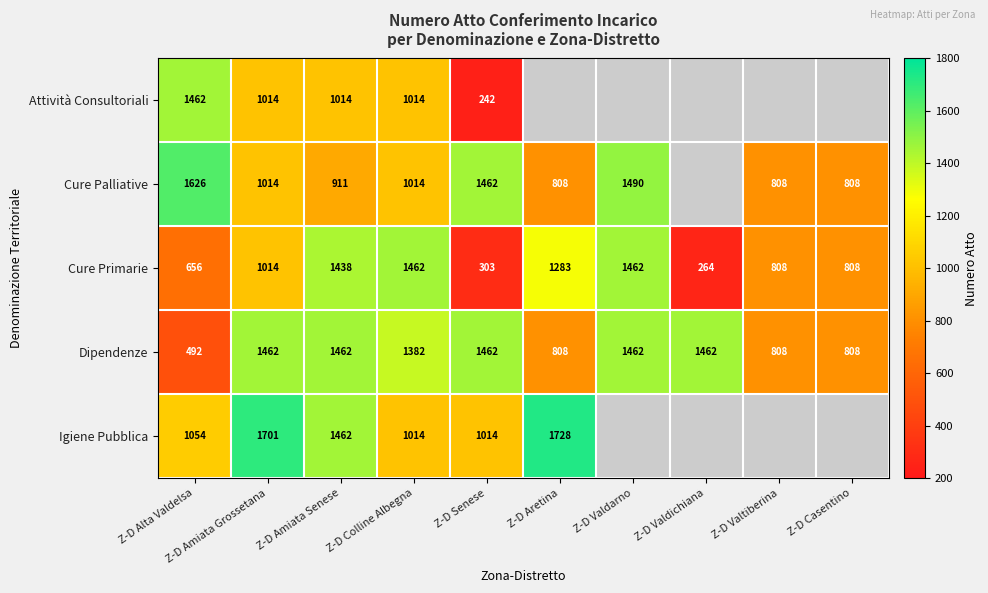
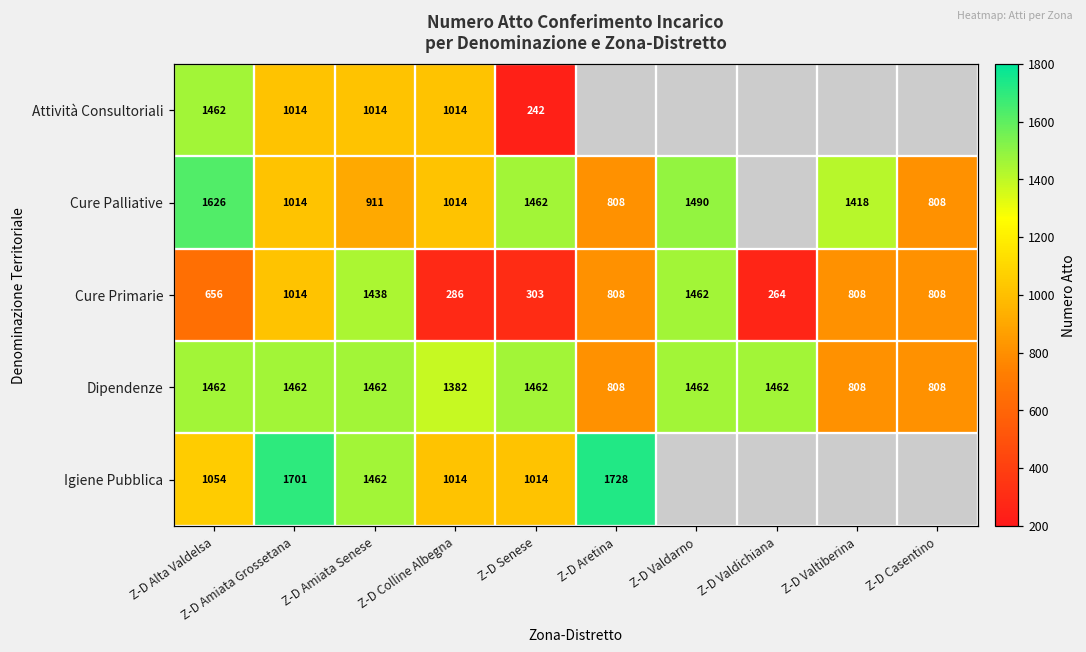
  {
    "Attività Consultoriali": {
      "Z-D Alta Valdelsa": 1462,
      "Z-D Amiata Grossetana": 1014,
      "Z-D Amiata Senese": 1014,
      "Z-D Colline Albegna": 1014,
      "Z-D Senese": 242
    },
    "Cure Palliative": {
      "Z-D Alta Valdelsa": 1626,
      "Z-D Amiata Grossetana": 1014,
      "Z-D Amiata Senese": 911,
      "Z-D Colline Albegna": 1014,
      "Z-D Senese": 1462,
      "Z-D Aretina": 808,
      "Z-D Valdarno": 1490,
-     "Z-D Valtiberina": 808,
+     "Z-D Valtiberina": 1418,
      "Z-D Casentino": 808
    },
    "Cure Primarie": {
      "Z-D Alta Valdelsa": 656,
      "Z-D Amiata Grossetana": 1014,
      "Z-D Amiata Senese": 1438,
-     "Z-D Colline Albegna": 1462,
+     "Z-D Colline Albegna": 286,
      "Z-D Senese": 303,
-     "Z-D Aretina": 1283,
+     "Z-D Aretina": 808,
      "Z-D Valdarno": 1462,
      "Z-D Valdichiana": 264,
      "Z-D Valtiberina": 808,
      "Z-D Casentino": 808
    },
    "Dipendenze": {
-     "Z-D Alta Valdelsa": 492,
+     "Z-D Alta Valdelsa": 1462,
      "Z-D Amiata Grossetana": 1462,
      "Z-D Amiata Senese": 1462,
      "Z-D Colline Albegna": 1382,
      "Z-D Senese": 1462,
      "Z-D Aretina": 808,
      "Z-D Valdarno": 1462,
      "Z-D Valdichiana": 1462,
      "Z-D Valtiberina": 808,
      "Z-D Casentino": 808
    },
    "Igiene Pubblica": {
      "Z-D Alta Valdelsa": 1054,
      "Z-D Amiata Grossetana": 1701,
      "Z-D Amiata Senese": 1462,
      "Z-D Colline Albegna": 1014,
      "Z-D Senese": 1014,
      "Z-D Aretina": 1728
    }
  }
